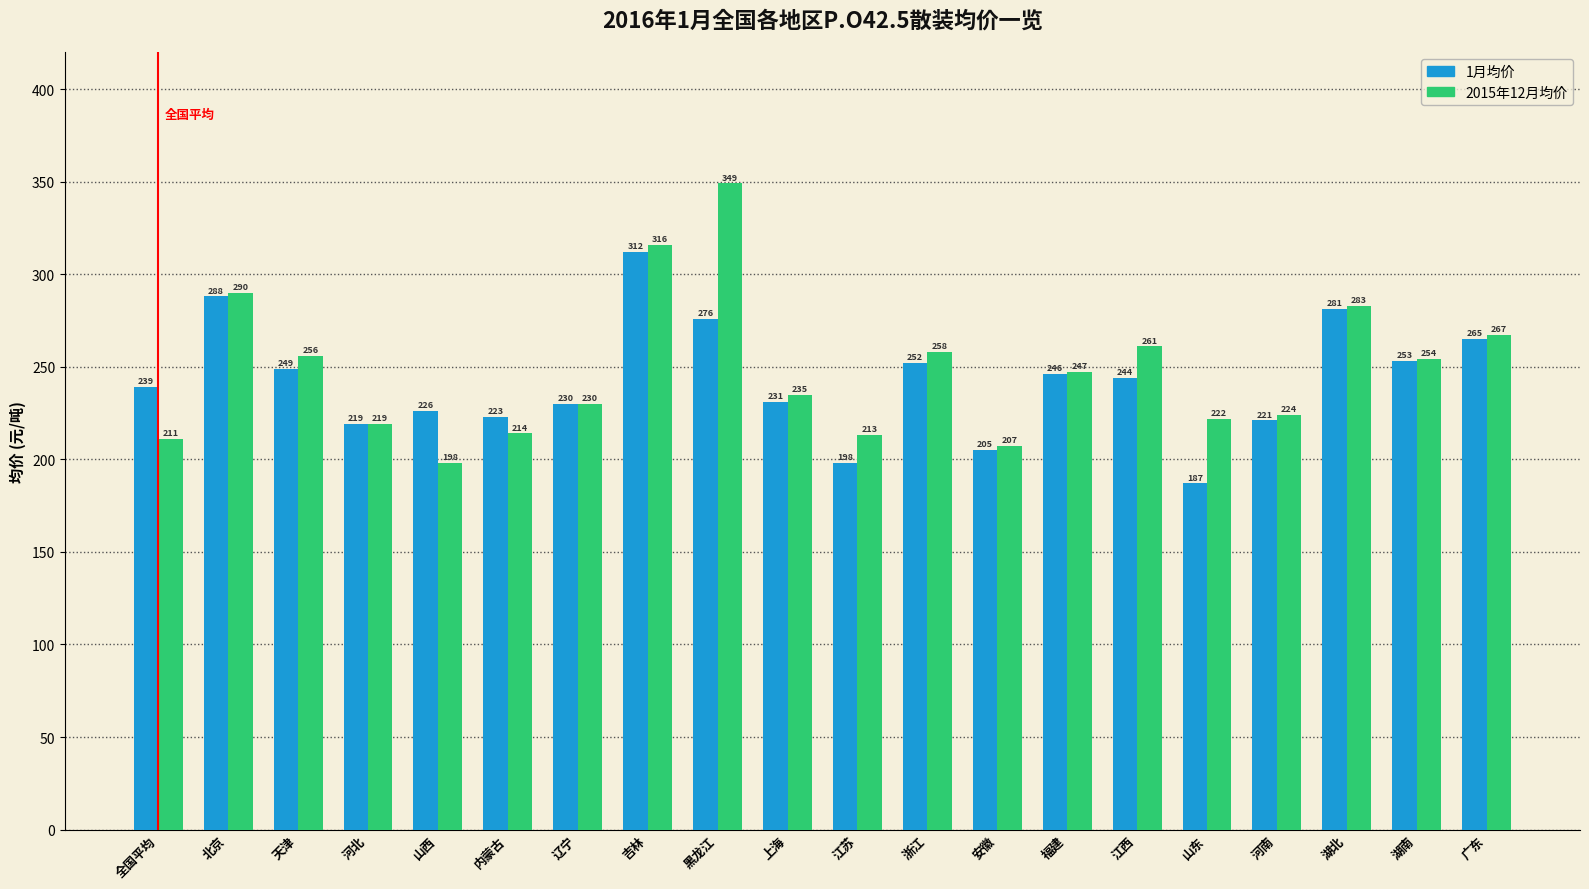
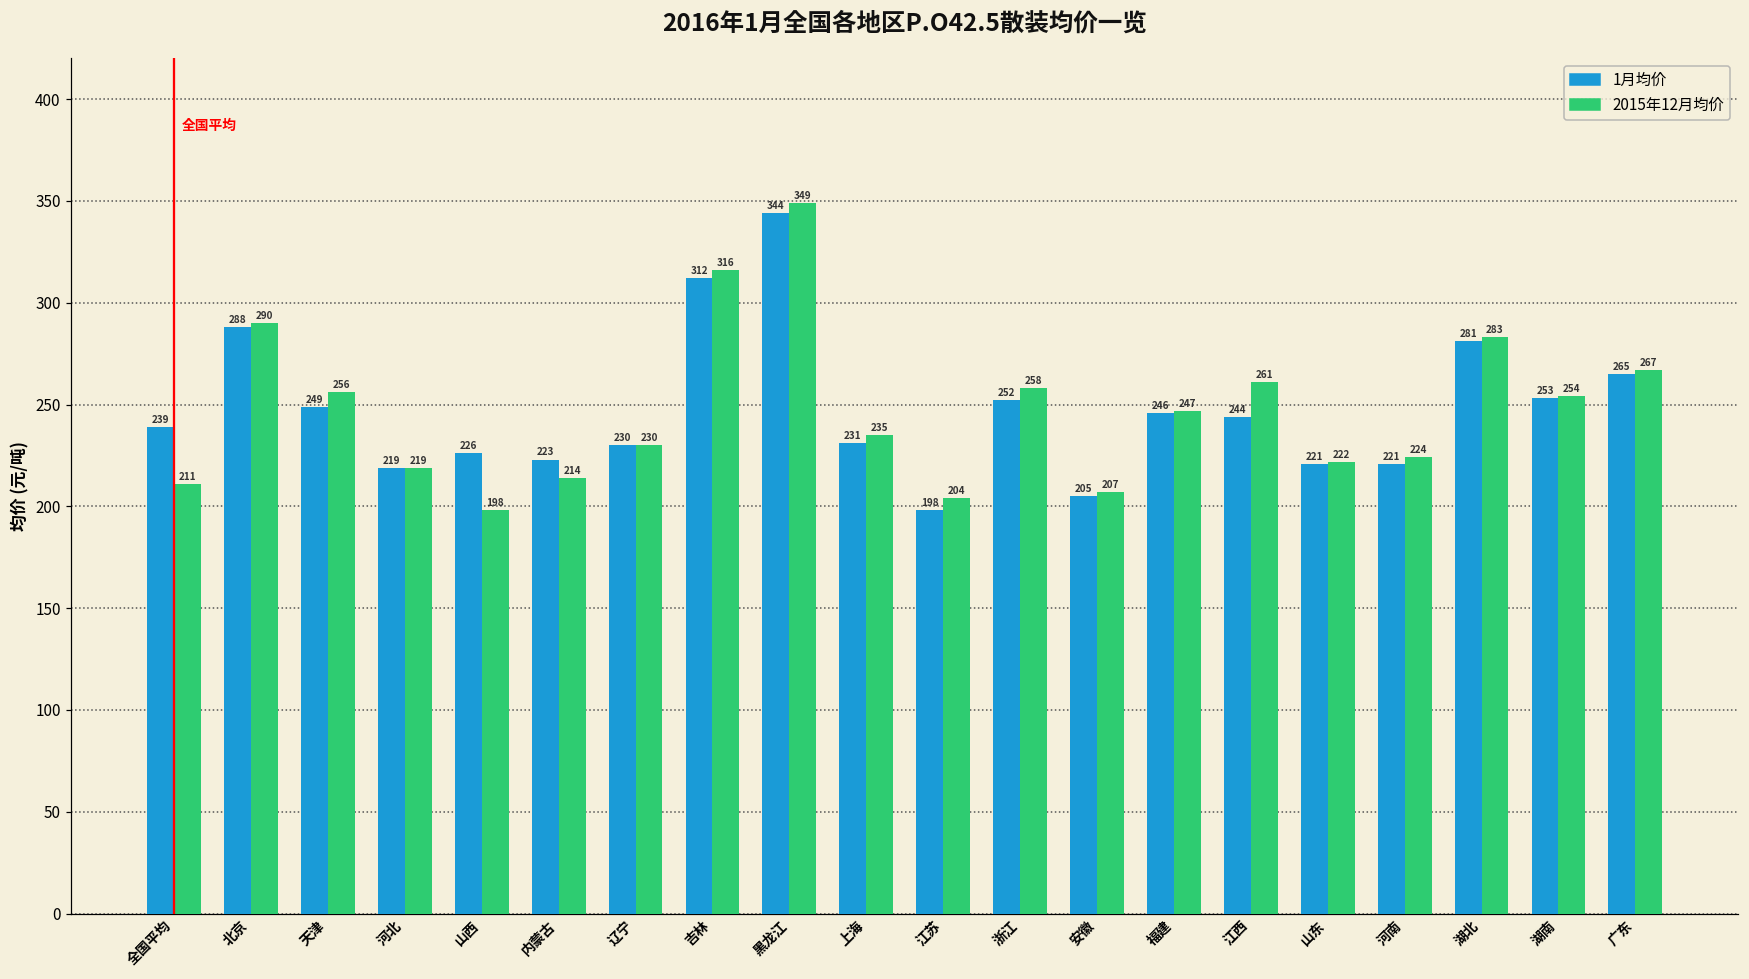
  {
    "1月均价": {
      "全国平均": 239,
      "北京": 288,
      "天津": 249,
      "河北": 219,
      "山西": 226,
      "内蒙古": 223,
      "辽宁": 230,
      "吉林": 312,
-     "黑龙江": 276,
+     "黑龙江": 344,
      "上海": 231,
      "江苏": 198,
      "浙江": 252,
      "安徽": 205,
      "福建": 246,
      "江西": 244,
-     "山东": 187,
+     "山东": 221,
      "河南": 221,
      "湖北": 281,
      "湖南": 253,
      "广东": 265
    },
    "2015年12月均价": {
      "全国平均": 211,
      "北京": 290,
      "天津": 256,
      "河北": 219,
      "山西": 198,
      "内蒙古": 214,
      "辽宁": 230,
      "吉林": 316,
      "黑龙江": 349,
      "上海": 235,
-     "江苏": 213,
+     "江苏": 204,
      "浙江": 258,
      "安徽": 207,
      "福建": 247,
      "江西": 261,
      "山东": 222,
      "河南": 224,
      "湖北": 283,
      "湖南": 254,
      "广东": 267
    }
  }
